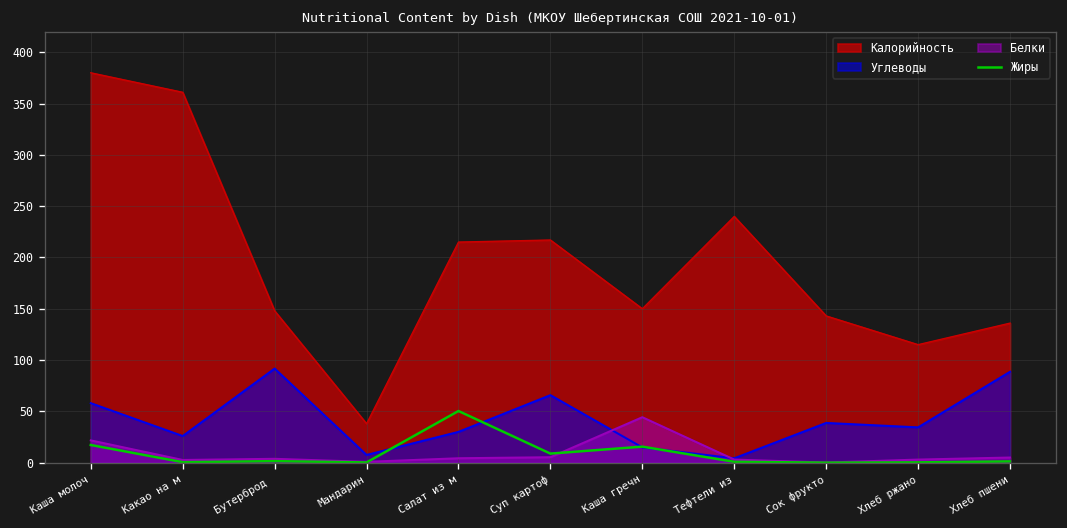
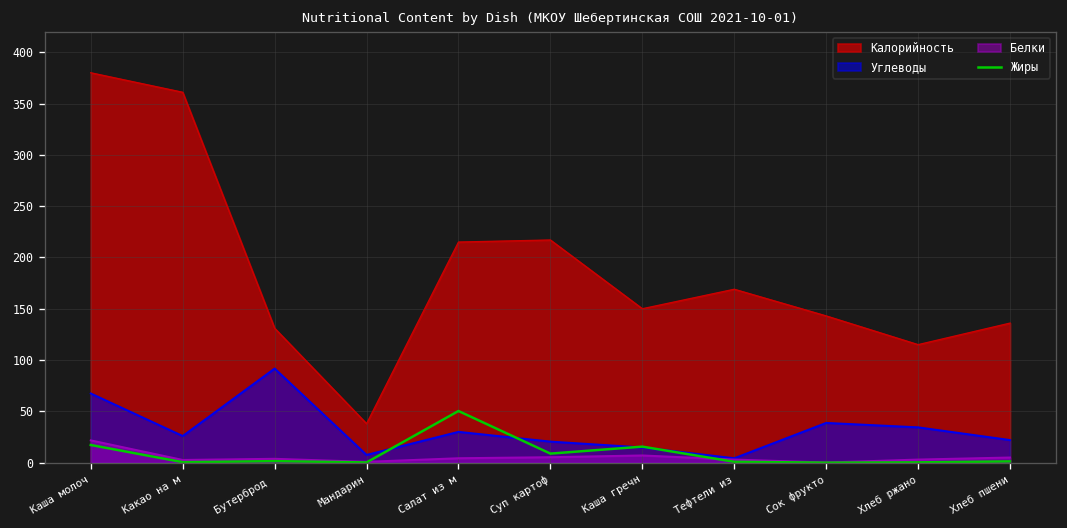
  {
    "Калорийность": {
      "Каша молоч": 380,
      "Какао на м": 360,
-     "Бутерброд": 150,
+     "Бутерброд": 130,
      "Мандарин": 40,
      "Салат из м": 220,
      "Суп картоф": 220,
      "Каша гречн": 150,
-     "Тефтели из": 240,
+     "Тефтели из": 170,
      "Сок фрукто": 140,
      "Хлеб ржано": 120,
      "Хлеб пшени": 140
    },
    "Углеводы": {
-     "Каша молоч": 60,
+     "Каша молоч": 70,
      "Какао на м": 30,
      "Бутерброд": 90,
      "Мандарин": 10,
      "Салат из м": 30,
-     "Суп картоф": 70,
+     "Суп картоф": 20,
      "Сок фрукто": 40,
      "Хлеб ржано": 30,
-     "Хлеб пшени": 90
+     "Хлеб пшени": 20
    },
    "Белки": {
      "Каша молоч": 20,
      "Салат из м": 0,
      "Суп картоф": 10,
-     "Каша гречн": 40,
+     "Каша гречн": 10,
      "Хлеб пшени": 10
    },
    "Жиры": {
      "Каша молоч": 20,
      "Салат из м": 50,
      "Суп картоф": 10,
      "Хлеб пшени": 0
    }
  }
